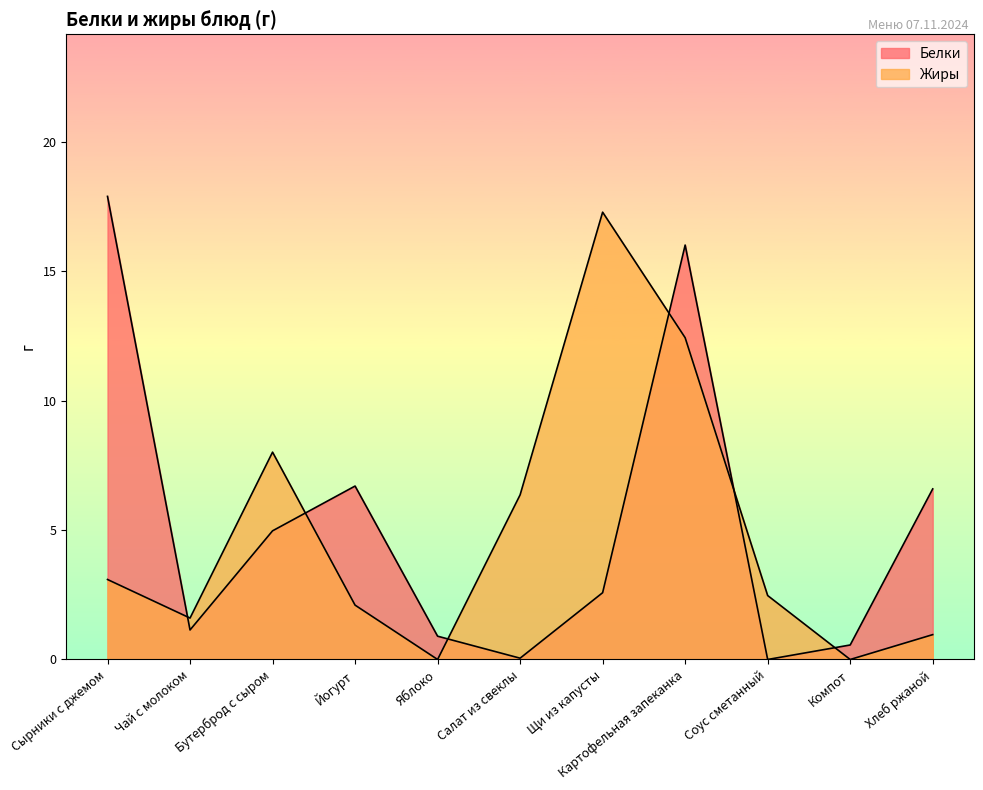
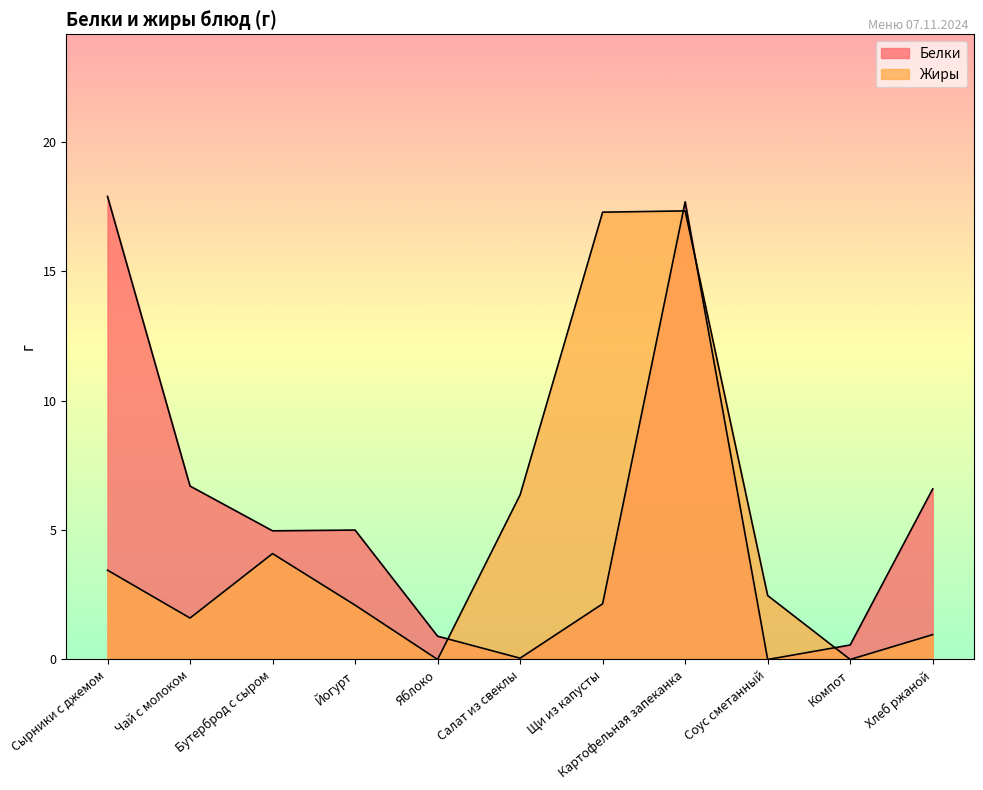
  {
    "Белки": {
      "Сырники с джемом": 17.9,
-     "Чай с молоком": 1.1,
+     "Чай с молоком": 6.7,
      "Бутерброд с сыром": 5.0,
-     "Йогурт": 6.7,
+     "Йогурт": 5.0,
      "Яблоко": 0.9,
      "Салат из свеклы": 0.1,
-     "Щи из капусты": 2.6,
-     "Картофельная запеканка": 16.0,
+     "Щи из капусты": 2.2,
+     "Картофельная запеканка": 17.7,
      "Соус сметанный": 0.0,
      "Компот": 0.6,
      "Хлеб ржаной": 6.6
    },
    "Жиры": {
-     "Сырники с джемом": 3.1,
+     "Сырники с джемом": 3.5,
      "Чай с молоком": 1.6,
-     "Бутерброд с сыром": 8.0,
+     "Бутерброд с сыром": 4.1,
      "Йогурт": 2.1,
      "Яблоко": 0.0,
      "Салат из свеклы": 6.4,
      "Щи из капусты": 17.3,
-     "Картофельная запеканка": 12.4,
+     "Картофельная запеканка": 17.3,
      "Соус сметанный": 2.5,
      "Компот": 0.0,
      "Хлеб ржаной": 1.0
    }
  }
